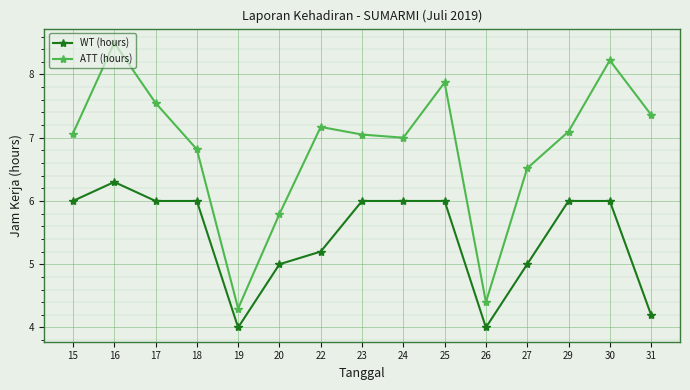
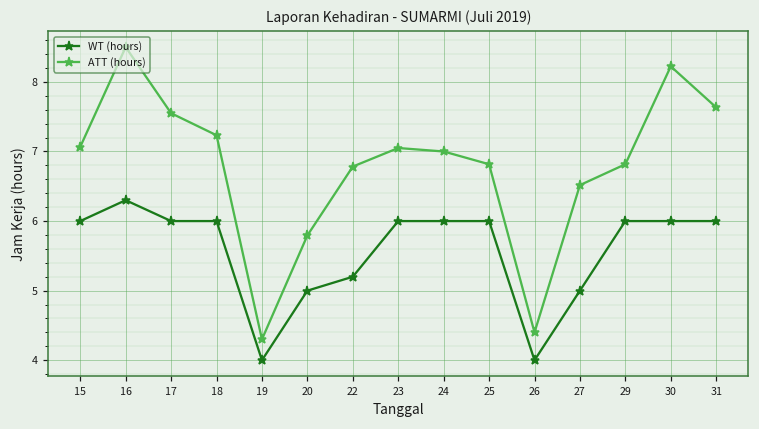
  {
    "WT (hours)": {
      "15": 6.0,
      "16": 6.3,
      "17": 6.0,
      "18": 6.0,
      "19": 4.0,
      "20": 5.0,
      "22": 5.2,
      "23": 6.0,
      "24": 6.0,
      "25": 6.0,
      "26": 4.0,
      "27": 5.0,
      "29": 6.0,
      "30": 6.0,
-     "31": 4.2
+     "31": 6.0
    },
    "ATT (hours)": {
      "15": 7.1,
      "17": 7.6,
-     "18": 6.8,
+     "18": 7.2,
      "19": 4.3,
      "20": 5.8,
-     "22": 7.2,
+     "22": 6.8,
      "23": 7.0,
      "24": 7.0,
-     "25": 7.9,
+     "25": 6.8,
      "26": 4.4,
      "27": 6.5,
-     "29": 7.1,
+     "29": 6.8,
      "30": 8.2,
-     "31": 7.4
+     "31": 7.6
    }
  }
